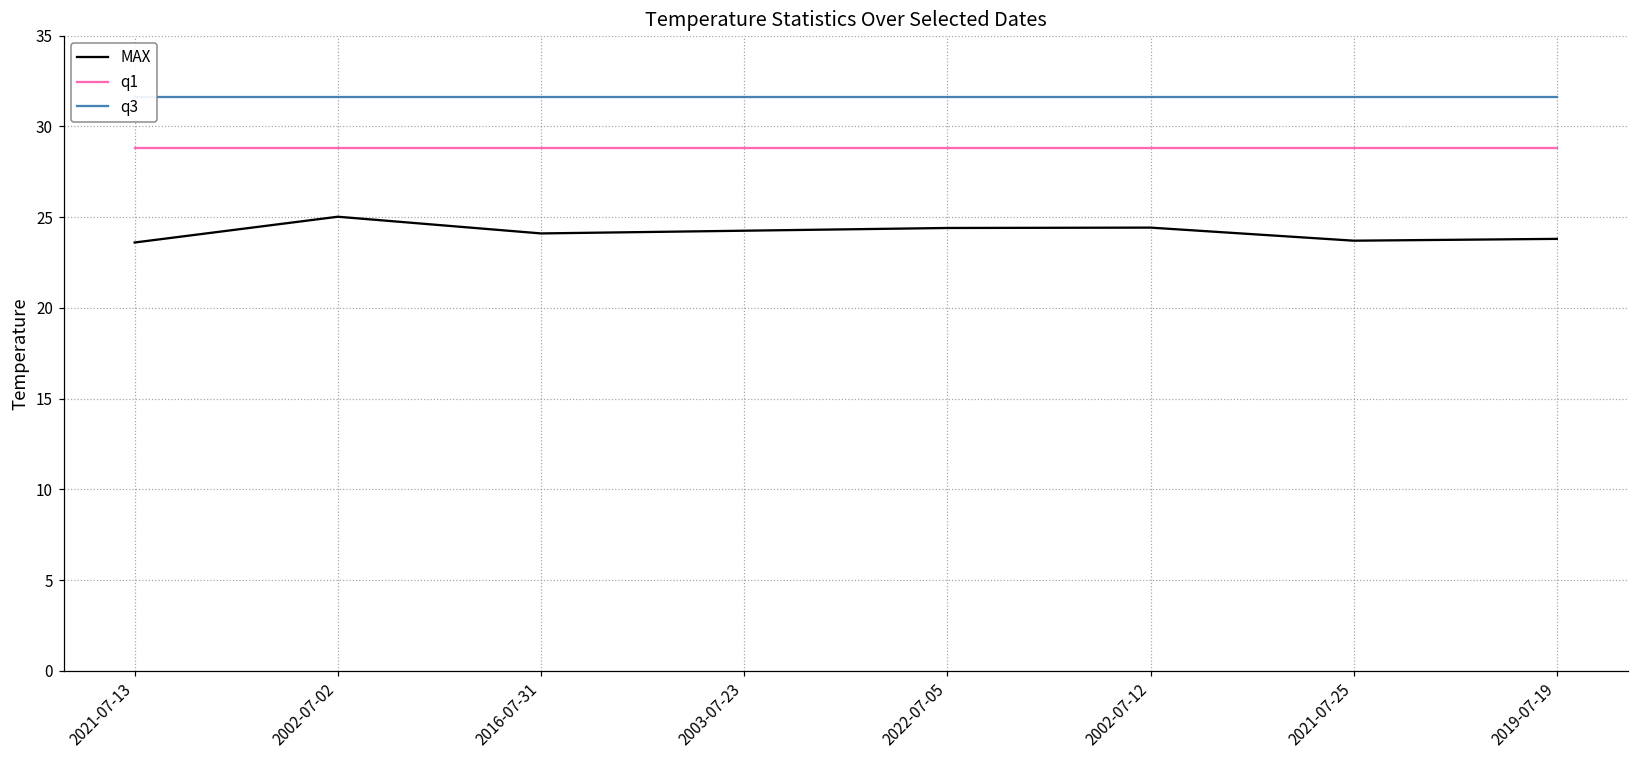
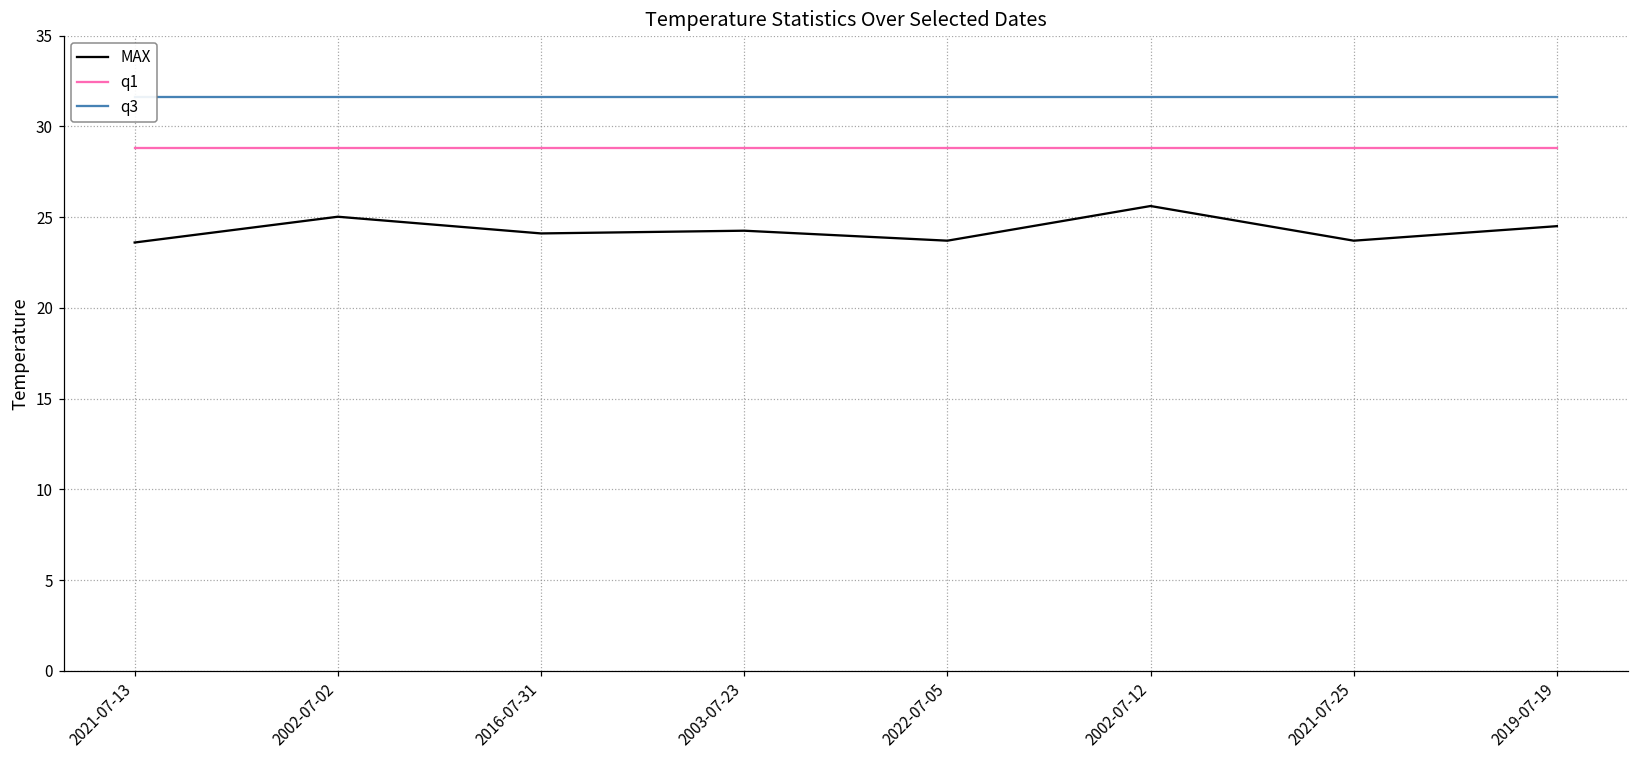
  {
    "MAX": {
      "2021-07-13": 23.6,
      "2002-07-02": 25.0,
      "2016-07-31": 24.1,
      "2003-07-23": 24.3,
-     "2022-07-05": 24.4,
-     "2002-07-12": 24.4,
+     "2022-07-05": 23.7,
+     "2002-07-12": 25.6,
      "2021-07-25": 23.7,
-     "2019-07-19": 23.8
+     "2019-07-19": 24.5
    },
    "q1": {
      "2021-07-13": 28.8,
      "2002-07-02": 28.8,
      "2016-07-31": 28.8,
      "2003-07-23": 28.8,
      "2022-07-05": 28.8,
      "2002-07-12": 28.8,
      "2021-07-25": 28.8,
      "2019-07-19": 28.8
    },
    "q3": {
      "2002-07-02": 31.6,
      "2016-07-31": 31.6,
      "2003-07-23": 31.6,
      "2022-07-05": 31.6,
      "2002-07-12": 31.6,
      "2021-07-25": 31.6,
      "2019-07-19": 31.6
    }
  }
